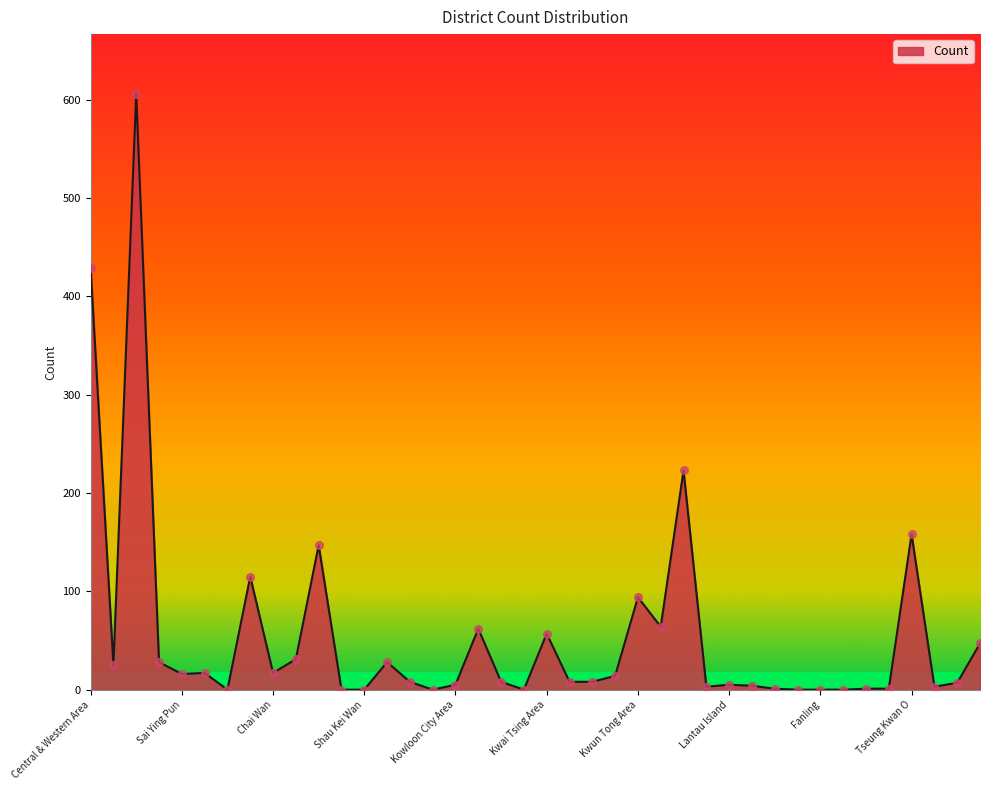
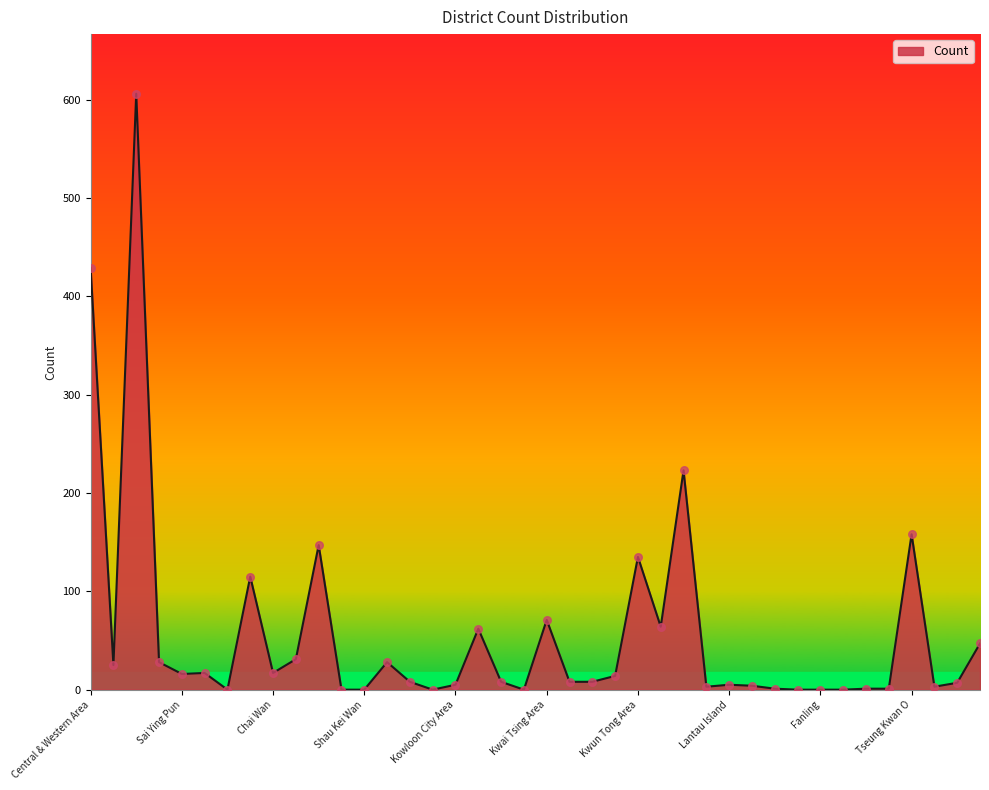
  {
    "Central & Western Area": 430,
-   "Kwai Tsing Area": 60,
-   "Kwun Tong Area": 90,
+   "Kwai Tsing Area": 70,
+   "Kwun Tong Area": 140,
    "Tseung Kwan O": 160
  }
